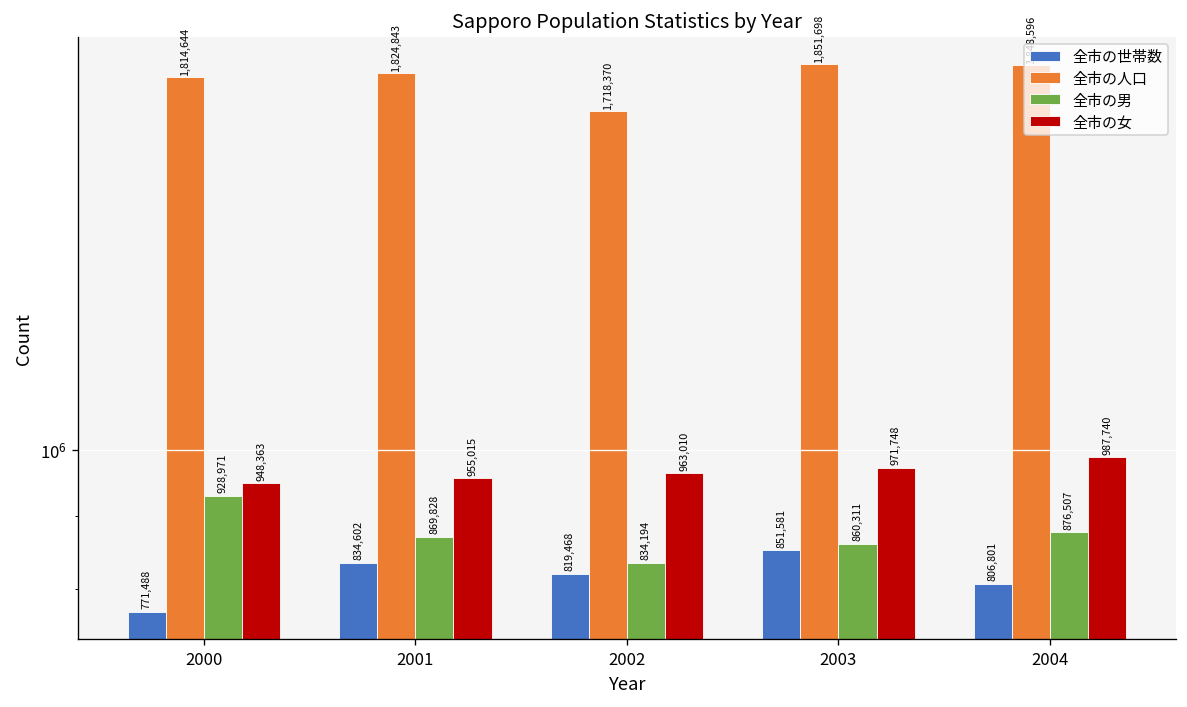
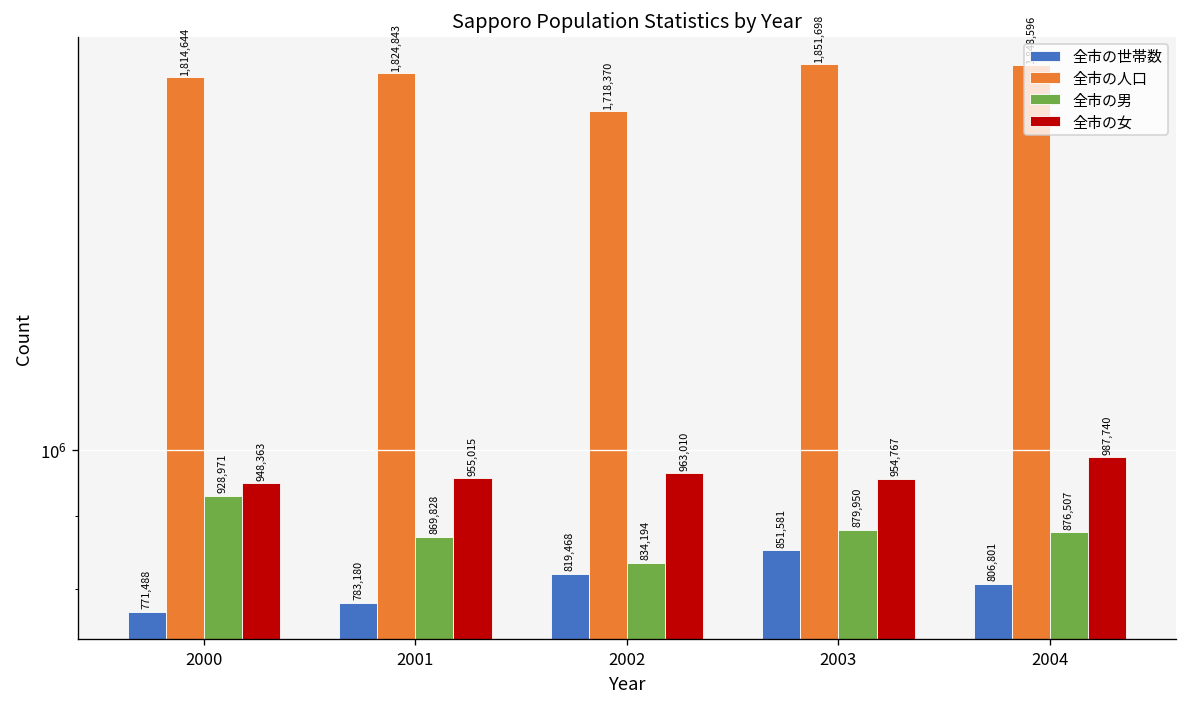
  {
    "全市の世帯数": {
      "2000": "771,488",
-     "2001": "834,602",
+     "2001": "783,180",
      "2002": "819,468",
      "2003": "851,581",
      "2004": "806,801"
    },
    "全市の人口": {
      "2000": "1,814,644",
      "2001": "1,824,843",
      "2002": "1,718,370",
      "2003": "1,851,698"
    },
    "全市の男": {
      "2000": "928,971",
      "2001": "869,828",
      "2002": "834,194",
-     "2003": "860,311",
+     "2003": "879,950",
      "2004": "876,507"
    },
    "全市の女": {
      "2000": "948,363",
      "2001": "955,015",
      "2002": "963,010",
-     "2003": "971,748",
+     "2003": "954,767",
      "2004": "987,740"
    }
  }
